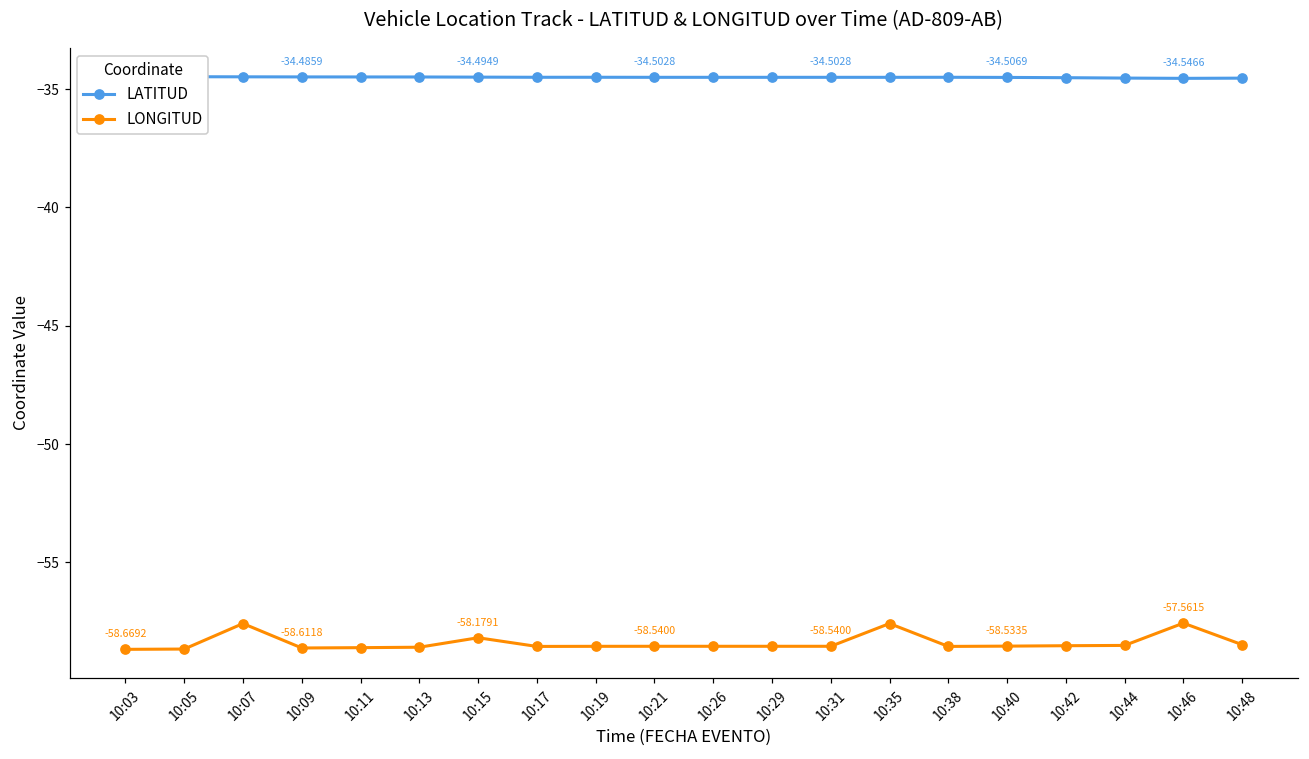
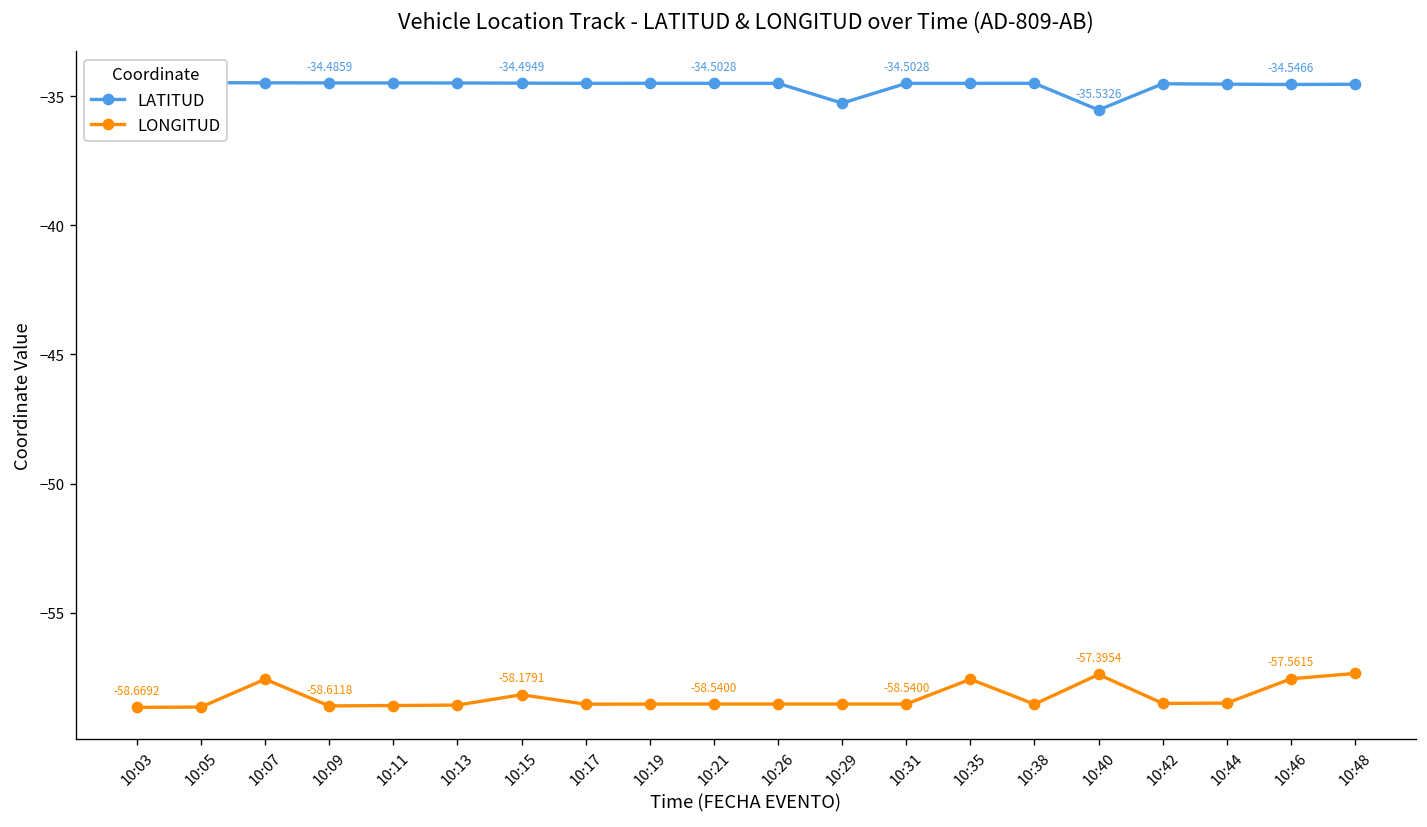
  {
    "LATITUD": {
      "10:09": -34.4859,
      "10:15": -34.4949,
      "10:21": -34.5028,
-     "10:29": -34.5,
+     "10:29": -35.3,
      "10:31": -34.5028,
-     "10:40": -34.5069,
+     "10:40": -35.5326,
      "10:46": -34.5466
    },
    "LONGITUD": {
      "10:03": -58.6692,
      "10:09": -58.6118,
      "10:15": -58.1791,
      "10:21": -58.5400,
      "10:31": -58.5400,
-     "10:40": -58.5335,
+     "10:40": -57.3954,
      "10:46": -57.5615,
-     "10:48": -58.5
+     "10:48": -57.4
    }
  }
